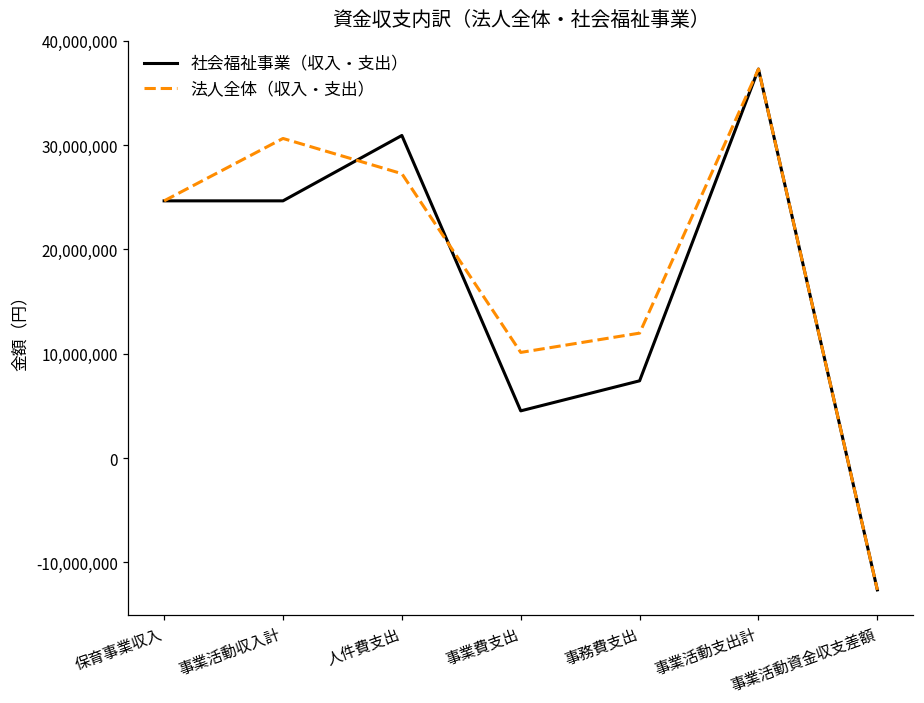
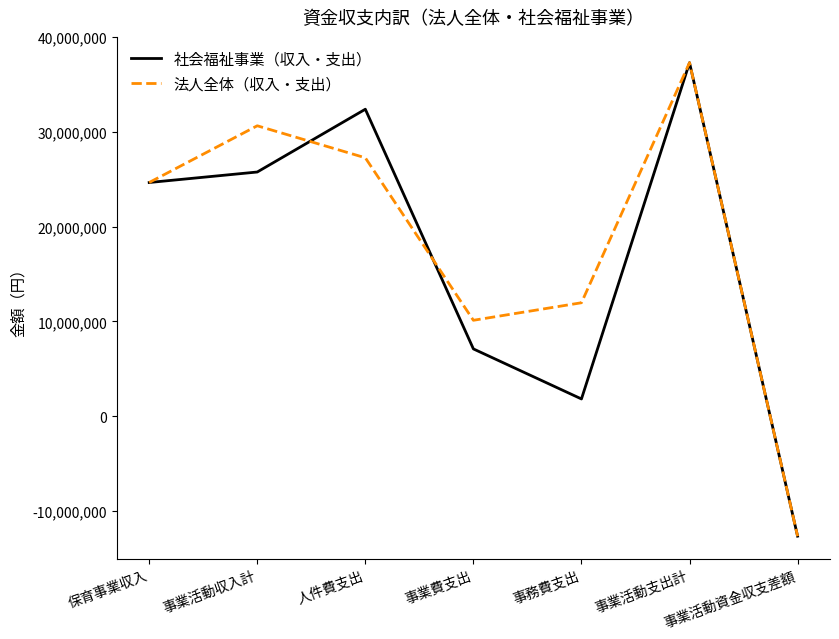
  {
    "社会福祉事業（収入・支出）": {
-     "事業活動収入計": "25,000,000",
-     "人件費支出": "31,000,000",
-     "事業費支出": "5,000,000",
-     "事務費支出": "7,000,000"
+     "事業活動収入計": "26,000,000",
+     "人件費支出": "32,000,000",
+     "事業費支出": "7,000,000",
+     "事務費支出": "2,000,000"
    },
    "法人全体（収入・支出）": {
      "事業活動収入計": "31,000,000",
      "人件費支出": "27,000,000",
      "事業費支出": "10,000,000",
      "事務費支出": "12,000,000"
    }
  }
